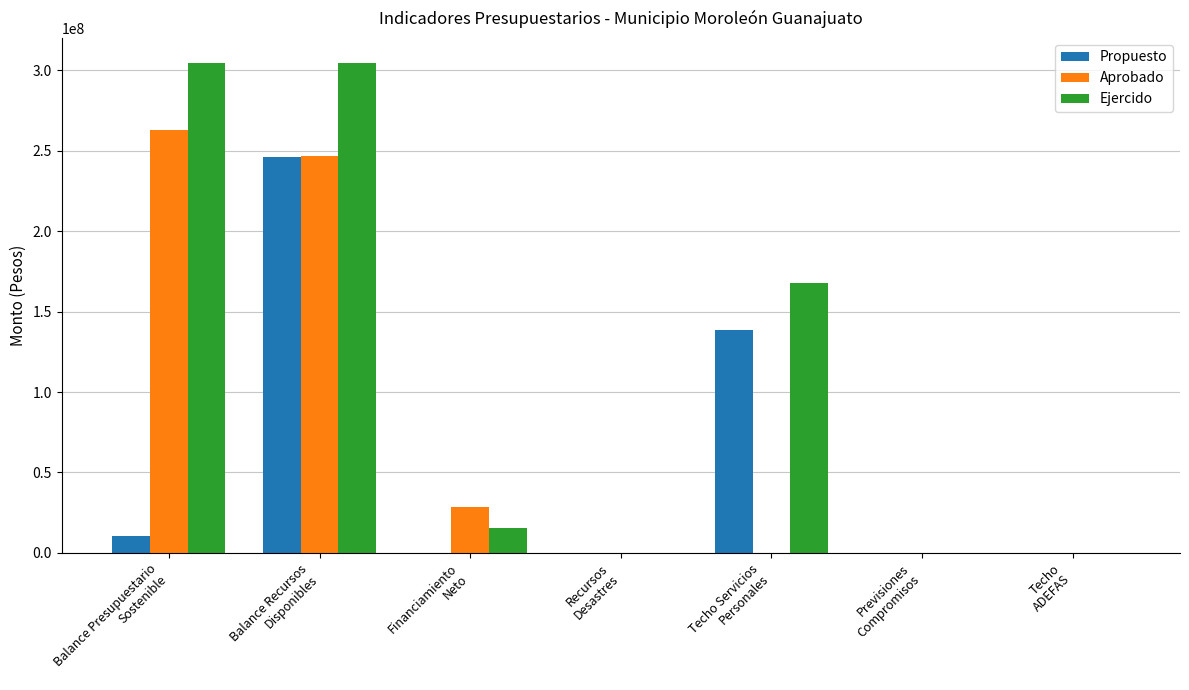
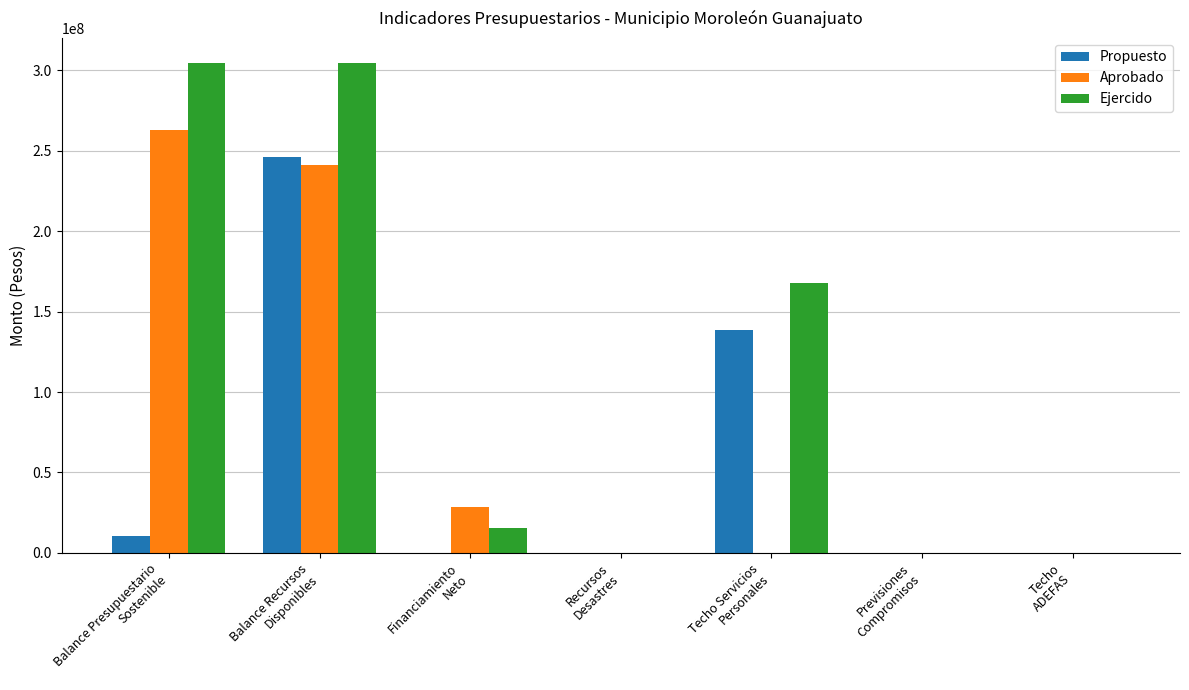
  {
    "Propuesto": {
      "Balance Presupuestario Sostenible": 11000000,
      "Balance Recursos Disponibles": 246000000,
      "Financiamiento Neto": 0,
      "Recursos Desastres": 0,
      "Techo Servicios Personales": 139000000,
      "Previsiones Compromisos": 0,
      "Techo ADEFAS": 0
    },
    "Aprobado": {
      "Balance Presupuestario Sostenible": 263000000,
-     "Balance Recursos Disponibles": 247000000,
+     "Balance Recursos Disponibles": 241000000,
      "Financiamiento Neto": 28000000,
      "Recursos Desastres": 0,
      "Techo Servicios Personales": 0,
      "Previsiones Compromisos": 0,
      "Techo ADEFAS": 0
    },
    "Ejercido": {
      "Balance Presupuestario Sostenible": 305000000,
      "Balance Recursos Disponibles": 305000000,
      "Financiamiento Neto": 15000000,
      "Recursos Desastres": 0,
      "Techo Servicios Personales": 168000000,
      "Previsiones Compromisos": 0,
      "Techo ADEFAS": 0
    }
  }
